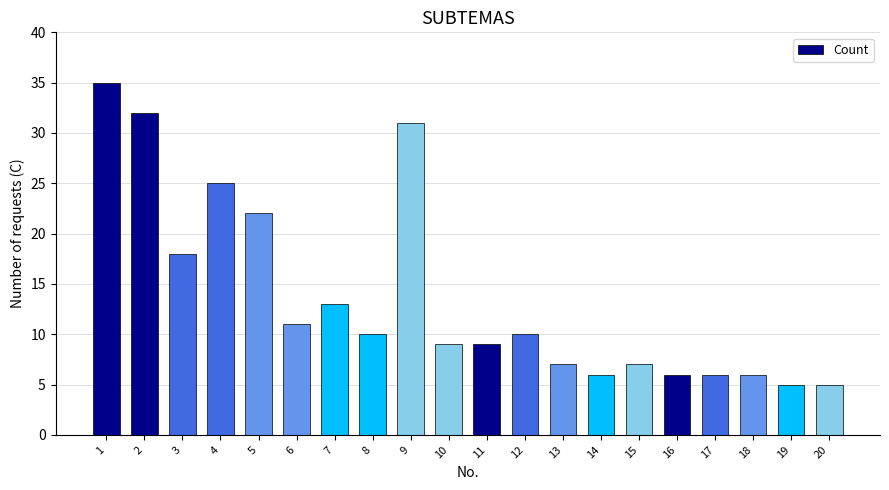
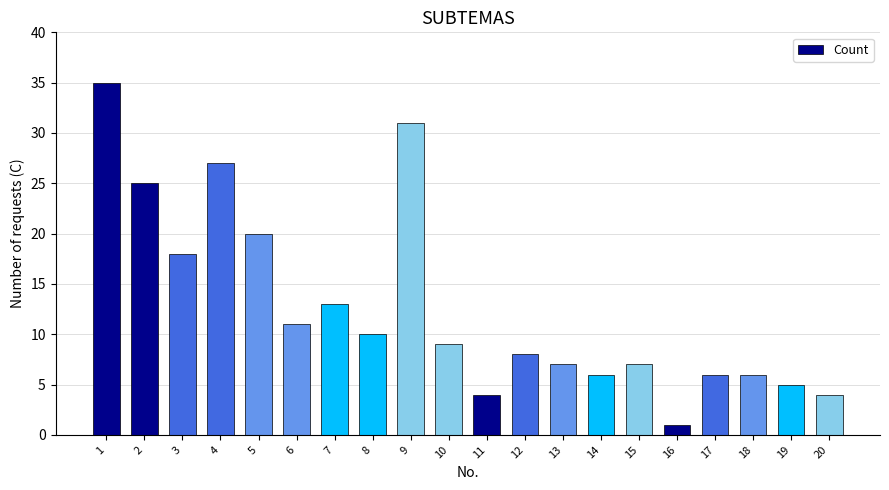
  {
    "1": 35,
-   "2": 32,
+   "2": 25,
    "3": 18,
-   "4": 25,
-   "5": 22,
+   "4": 27,
+   "5": 20,
    "6": 11,
    "7": 13,
    "8": 10,
    "9": 31,
    "10": 9,
-   "11": 9,
-   "12": 10,
+   "11": 4,
+   "12": 8,
    "13": 7,
    "14": 6,
    "15": 7,
-   "16": 6,
+   "16": 1,
    "17": 6,
    "18": 6,
    "19": 5,
-   "20": 5
+   "20": 4
  }
